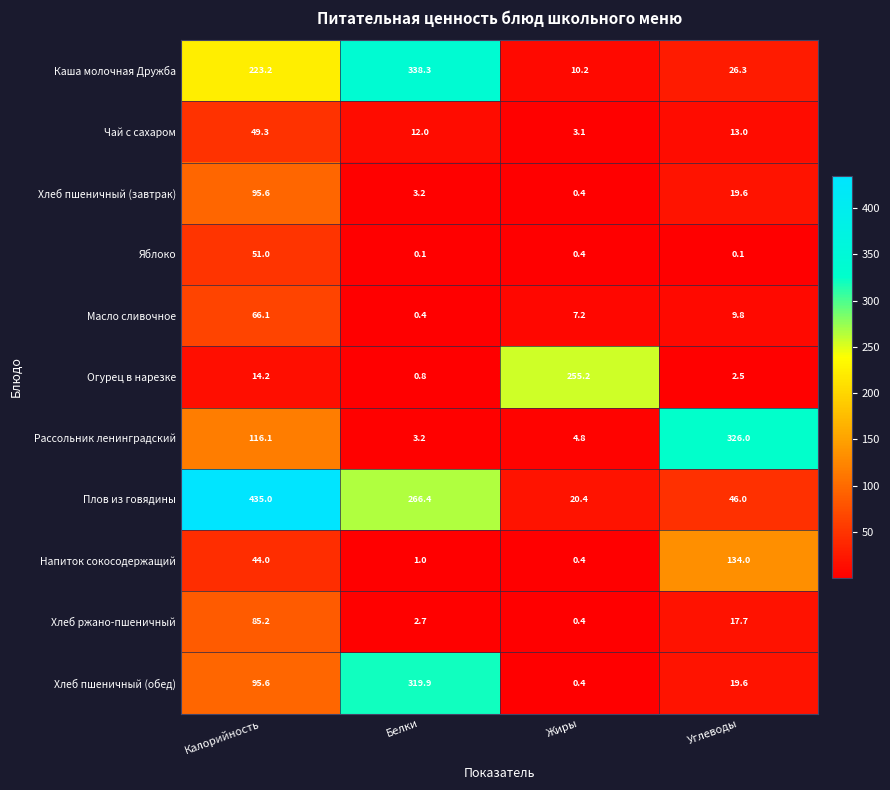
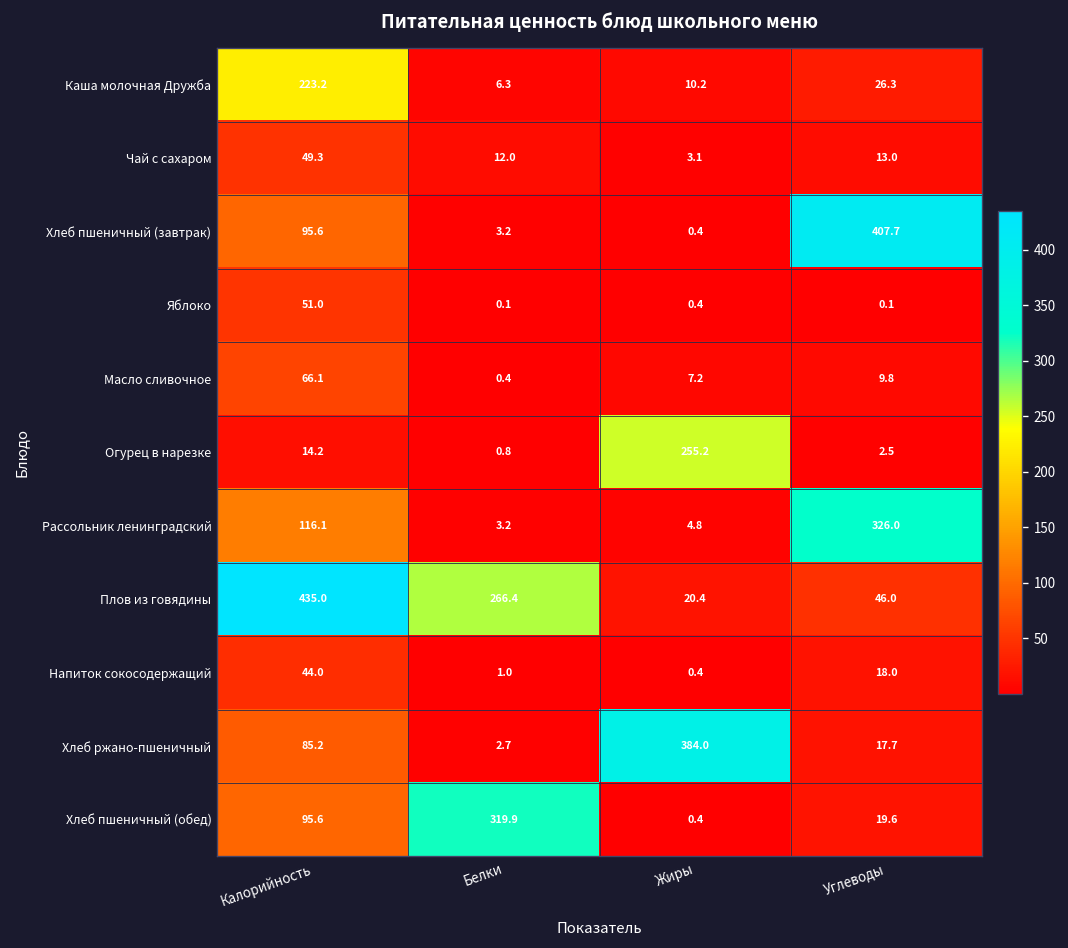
  {
    "Каша молочная Дружба": {
      "Калорийность": 223.2,
-     "Белки": 338.3,
+     "Белки": 6.3,
      "Жиры": 10.2,
      "Углеводы": 26.3
    },
    "Чай с сахаром": {
      "Калорийность": 49.3,
      "Белки": 12.0,
      "Жиры": 3.1,
      "Углеводы": 13.0
    },
    "Хлеб пшеничный (завтрак)": {
      "Калорийность": 95.6,
      "Белки": 3.2,
      "Жиры": 0.4,
-     "Углеводы": 19.6
+     "Углеводы": 407.7
    },
    "Яблоко": {
      "Калорийность": 51.0,
      "Белки": 0.1,
      "Жиры": 0.4,
      "Углеводы": 0.1
    },
    "Масло сливочное": {
      "Калорийность": 66.1,
      "Белки": 0.4,
      "Жиры": 7.2,
      "Углеводы": 9.8
    },
    "Огурец в нарезке": {
      "Калорийность": 14.2,
      "Белки": 0.8,
      "Жиры": 255.2,
      "Углеводы": 2.5
    },
    "Рассольник ленинградский": {
      "Калорийность": 116.1,
      "Белки": 3.2,
      "Жиры": 4.8,
      "Углеводы": 326.0
    },
    "Плов из говядины": {
      "Калорийность": 435.0,
      "Белки": 266.4,
      "Жиры": 20.4,
      "Углеводы": 46.0
    },
    "Напиток сокосодержащий": {
      "Калорийность": 44.0,
      "Белки": 1.0,
      "Жиры": 0.4,
-     "Углеводы": 134.0
+     "Углеводы": 18.0
    },
    "Хлеб ржано-пшеничный": {
      "Калорийность": 85.2,
      "Белки": 2.7,
-     "Жиры": 0.4,
+     "Жиры": 384.0,
      "Углеводы": 17.7
    },
    "Хлеб пшеничный (обед)": {
      "Калорийность": 95.6,
      "Белки": 319.9,
      "Жиры": 0.4,
      "Углеводы": 19.6
    }
  }
